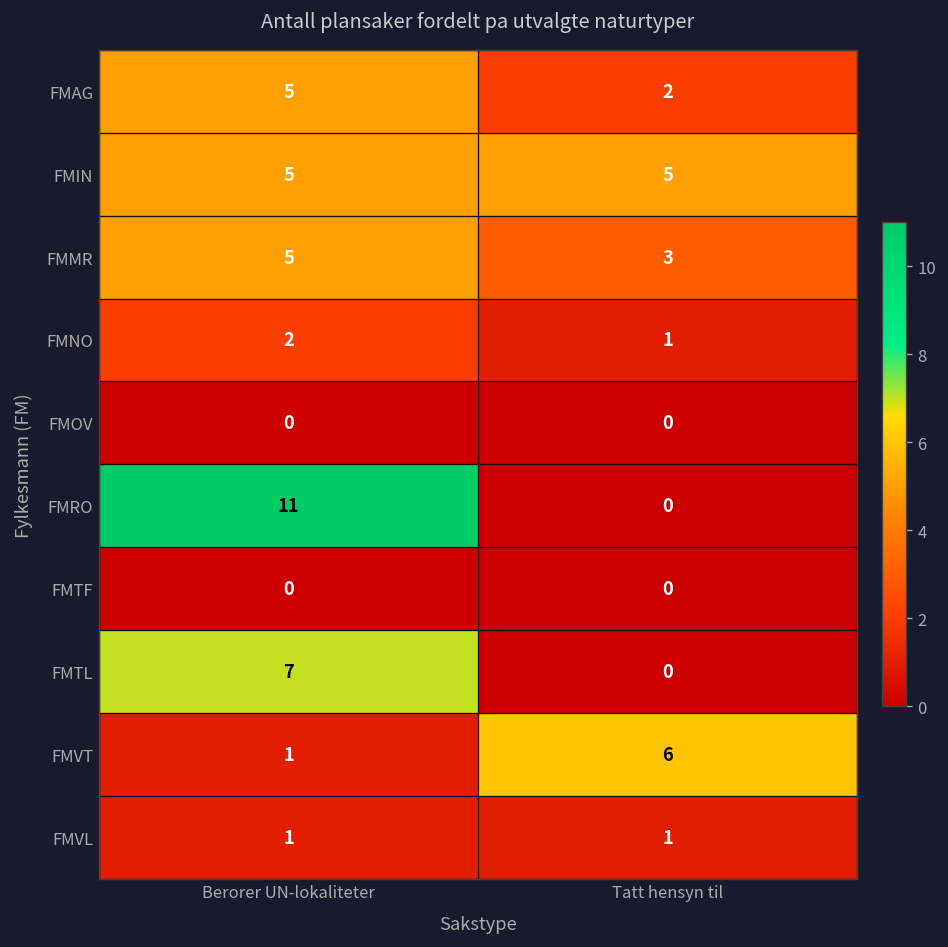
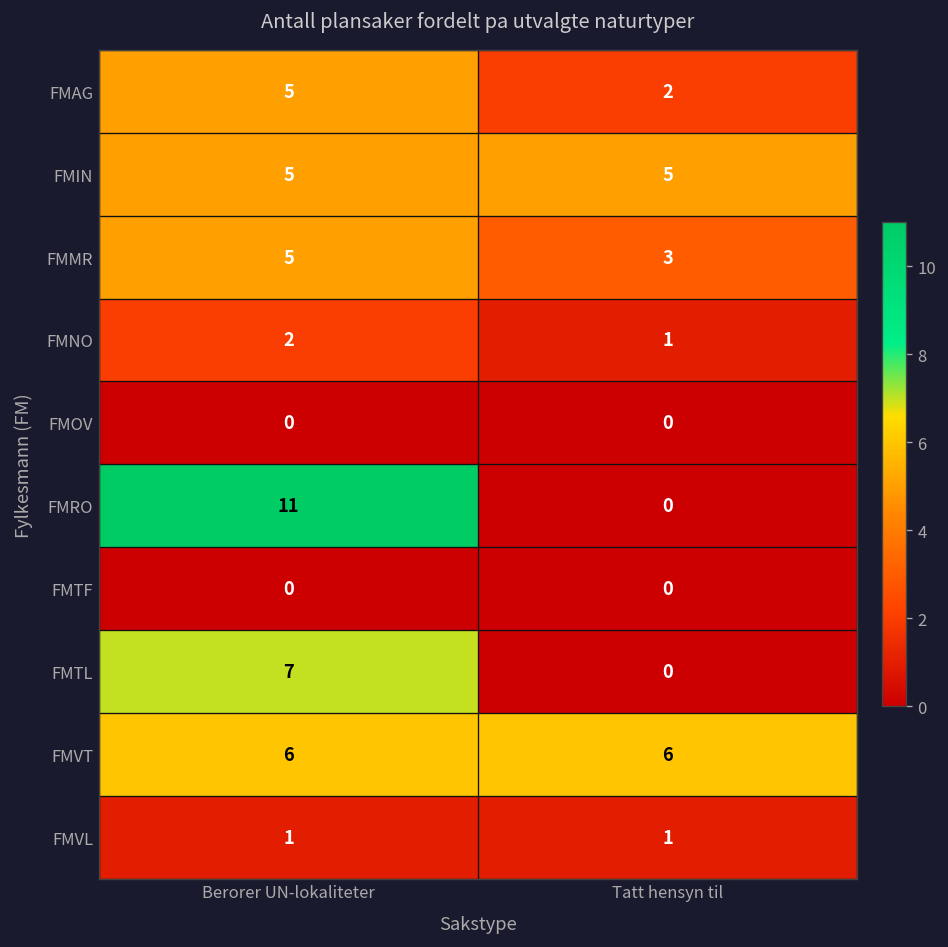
  {
    "FMAG": {
      "Berorer UN-lokaliteter": 5,
      "Tatt hensyn til": 2
    },
    "FMIN": {
      "Berorer UN-lokaliteter": 5,
      "Tatt hensyn til": 5
    },
    "FMMR": {
      "Berorer UN-lokaliteter": 5,
      "Tatt hensyn til": 3
    },
    "FMNO": {
      "Berorer UN-lokaliteter": 2,
      "Tatt hensyn til": 1
    },
    "FMOV": {
      "Berorer UN-lokaliteter": 0,
      "Tatt hensyn til": 0
    },
    "FMRO": {
      "Berorer UN-lokaliteter": 11,
      "Tatt hensyn til": 0
    },
    "FMTF": {
      "Berorer UN-lokaliteter": 0,
      "Tatt hensyn til": 0
    },
    "FMTL": {
      "Berorer UN-lokaliteter": 7,
      "Tatt hensyn til": 0
    },
    "FMVT": {
-     "Berorer UN-lokaliteter": 1,
+     "Berorer UN-lokaliteter": 6,
      "Tatt hensyn til": 6
    },
    "FMVL": {
      "Berorer UN-lokaliteter": 1,
      "Tatt hensyn til": 1
    }
  }
